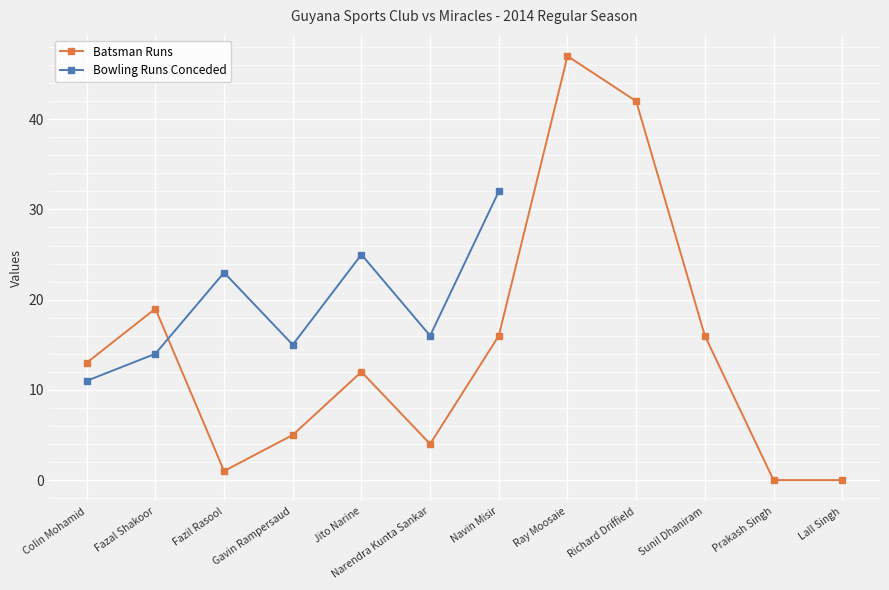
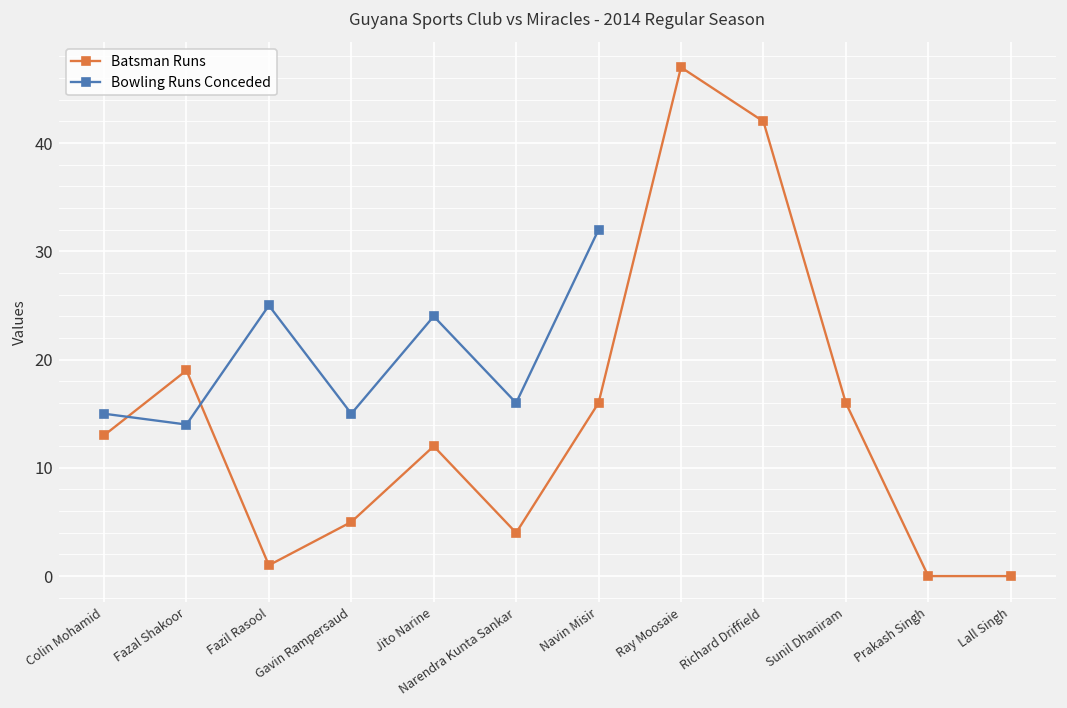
  {
    "Batsman Runs": {
      "Colin Mohamid": 13,
      "Fazal Shakoor": 19,
      "Fazil Rasool": 1,
      "Gavin Rampersaud": 5,
      "Jito Narine": 12,
      "Narendra Kunta Sankar": 4,
      "Navin Misir": 16,
      "Ray Moosaie": 47,
      "Richard Driffield": 42,
      "Sunil Dhaniram": 16,
      "Prakash Singh": 0,
      "Lall Singh": 0
    },
    "Bowling Runs Conceded": {
-     "Colin Mohamid": 11,
+     "Colin Mohamid": 15,
      "Fazal Shakoor": 14,
-     "Fazil Rasool": 23,
+     "Fazil Rasool": 25,
      "Gavin Rampersaud": 15,
-     "Jito Narine": 25,
+     "Jito Narine": 24,
      "Narendra Kunta Sankar": 16,
      "Navin Misir": 32
    }
  }
